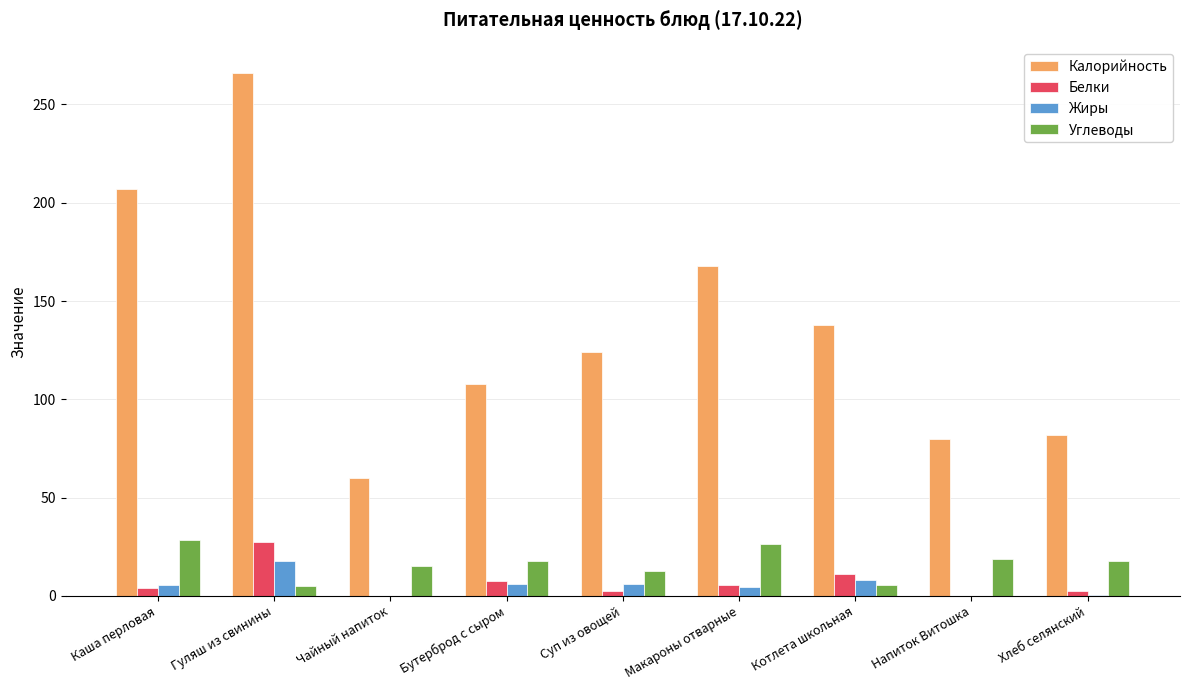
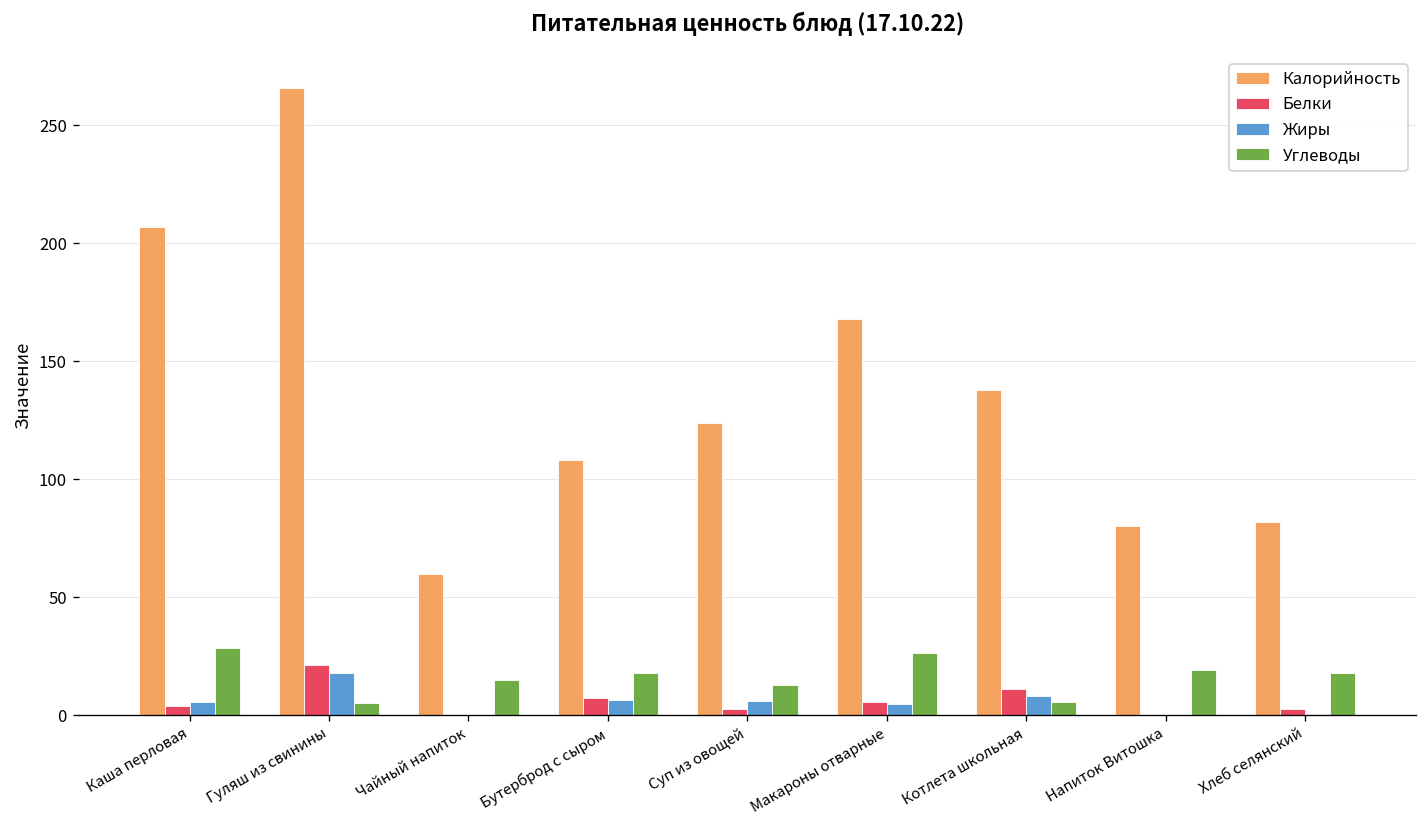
  {
    "Калорийность": {
      "Каша перловая": 207,
      "Гуляш из свинины": 266,
      "Чайный напиток": 60,
      "Бутерброд с сыром": 108,
      "Суп из овощей": 124,
      "Макароны отварные": 168,
      "Котлета школьная": 138,
      "Напиток Витошка": 80,
      "Хлеб селянский": 82
    },
    "Белки": {
      "Каша перловая": 4,
-     "Гуляш из свинины": 28,
+     "Гуляш из свинины": 21,
      "Бутерброд с сыром": 7,
      "Суп из овощей": 2,
      "Макароны отварные": 6,
      "Котлета школьная": 11,
      "Напиток Витошка": 0,
      "Хлеб селянский": 3
    },
    "Жиры": {
      "Каша перловая": 6,
      "Гуляш из свинины": 18,
      "Бутерброд с сыром": 6,
      "Суп из овощей": 6,
      "Макароны отварные": 5,
      "Котлета школьная": 8,
      "Напиток Витошка": 0
    },
    "Углеводы": {
      "Каша перловая": 28,
      "Гуляш из свинины": 5,
      "Чайный напиток": 15,
      "Бутерброд с сыром": 18,
      "Суп из овощей": 13,
      "Макароны отварные": 26,
      "Котлета школьная": 5,
      "Напиток Витошка": 19,
      "Хлеб селянский": 18
    }
  }
